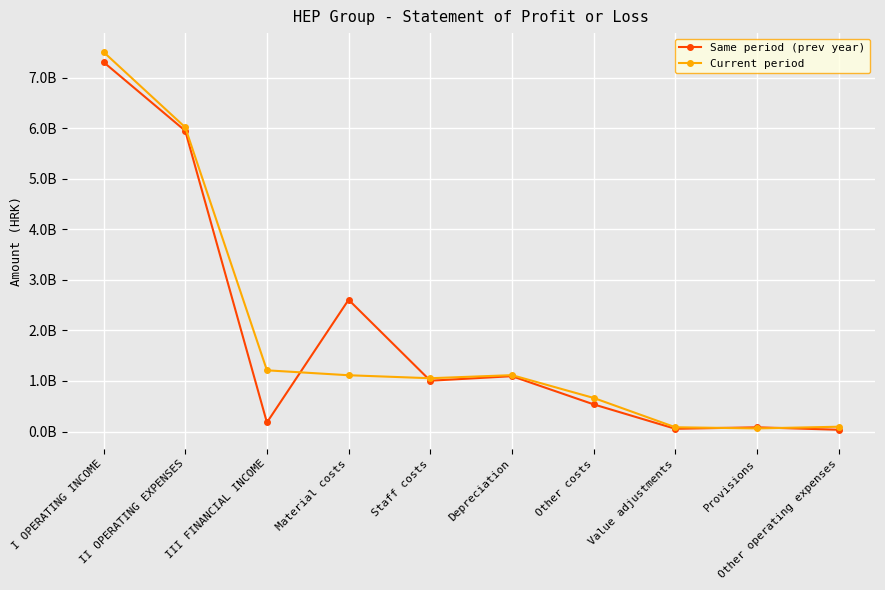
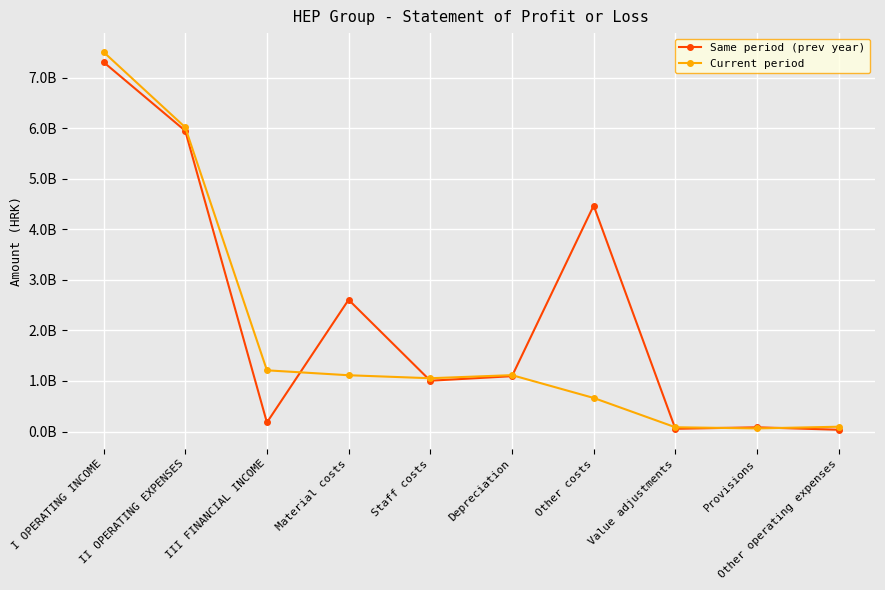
  {
    "Same period (prev year)": {
      "I OPERATING INCOME": 7300000000,
      "II OPERATING EXPENSES": 6000000000,
      "III FINANCIAL INCOME": 200000000,
      "Material costs": 2600000000,
-     "Other costs": 500000000,
+     "Other costs": 4500000000,
      "Other operating expenses": 0
    },
    "Current period": {
      "I OPERATING INCOME": 7500000000,
      "II OPERATING EXPENSES": 6000000000,
      "III FINANCIAL INCOME": 1200000000,
      "Material costs": 1100000000,
      "Other costs": 700000000,
      "Other operating expenses": 100000000
    }
  }
